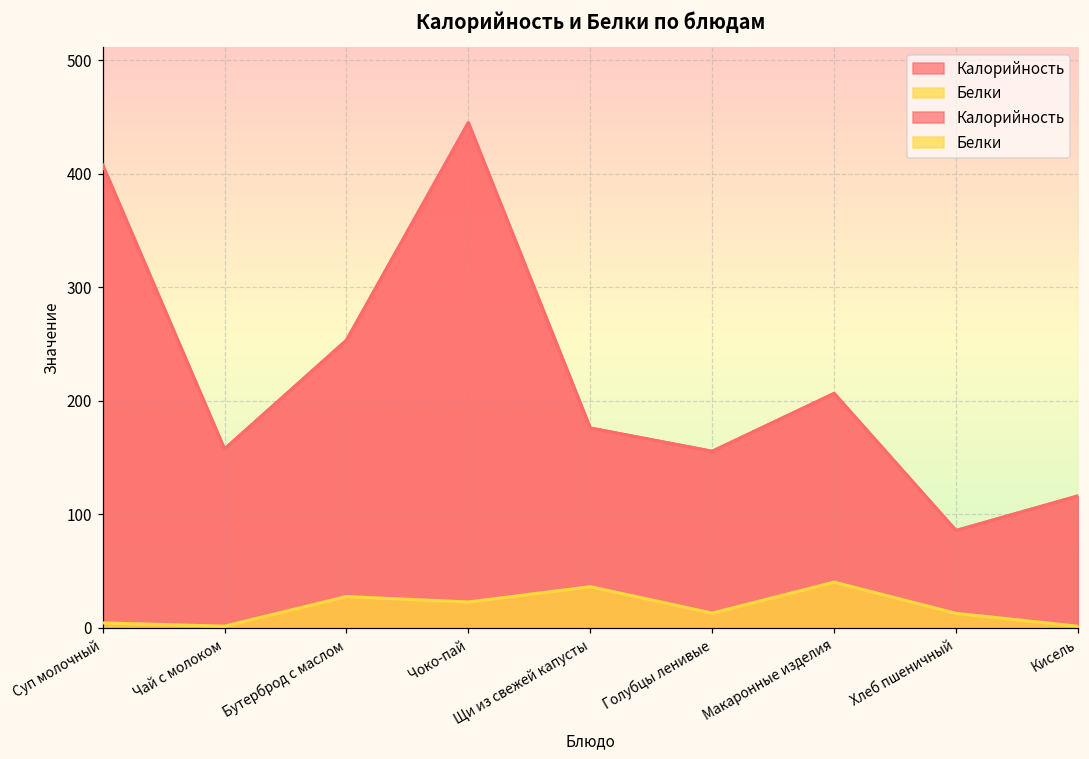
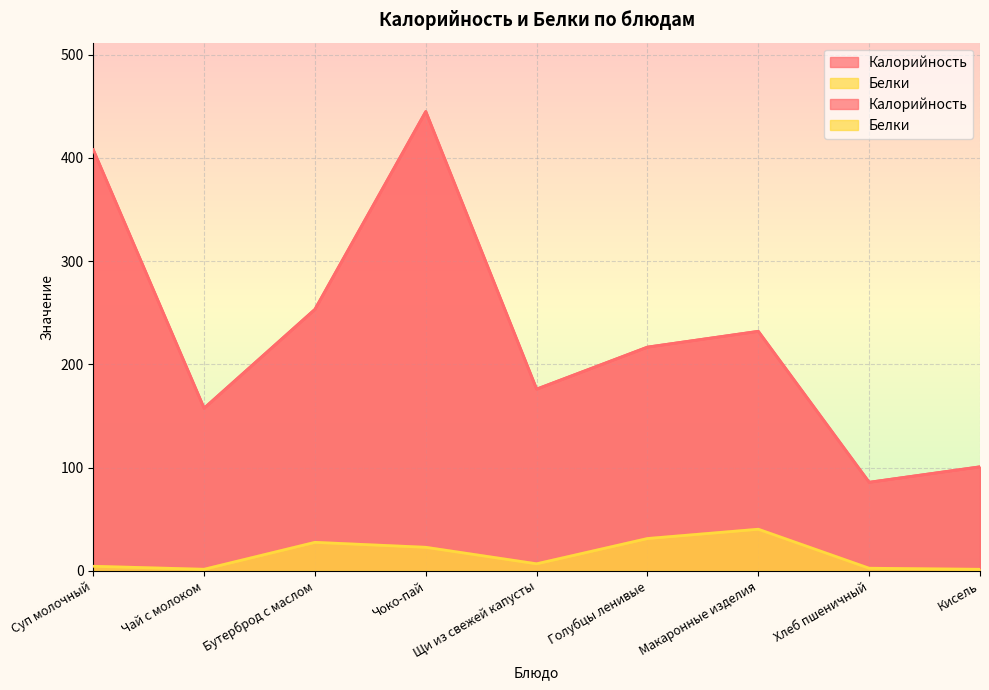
  {
    "Калорийность": {
      "Суп молочный": 408,
      "Чай с молоком": 158,
      "Бутерброд с маслом": 253,
      "Чоко-пай": 445,
      "Щи из свежей капусты": 176,
-     "Голубцы ленивые": 156,
-     "Макаронные изделия": 207,
+     "Голубцы ленивые": 217,
+     "Макаронные изделия": 232,
      "Хлеб пшеничный": 86,
-     "Кисель": 116
+     "Кисель": 101
    },
    "Белки": {
      "Суп молочный": 4,
      "Чай с молоком": 1,
      "Бутерброд с маслом": 28,
      "Чоко-пай": 23,
-     "Щи из свежей капусты": 36,
-     "Голубцы ленивые": 13,
+     "Щи из свежей капусты": 7,
+     "Голубцы ленивые": 31,
      "Макаронные изделия": 40,
-     "Хлеб пшеничный": 13,
+     "Хлеб пшеничный": 2,
      "Кисель": 1
    }
  }
